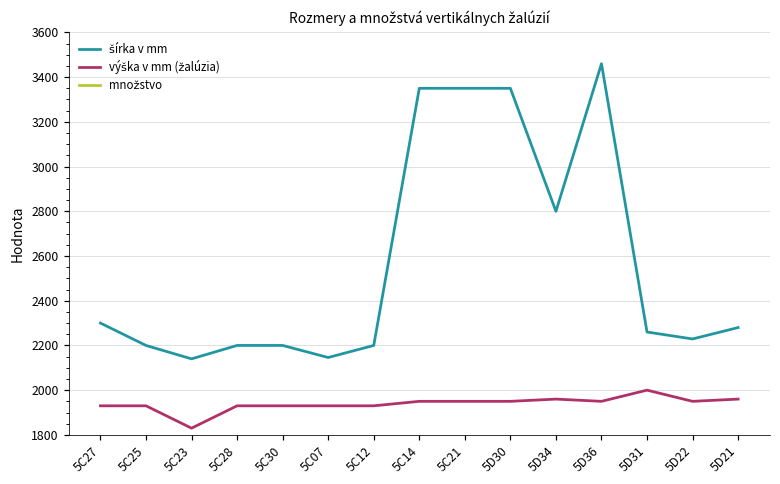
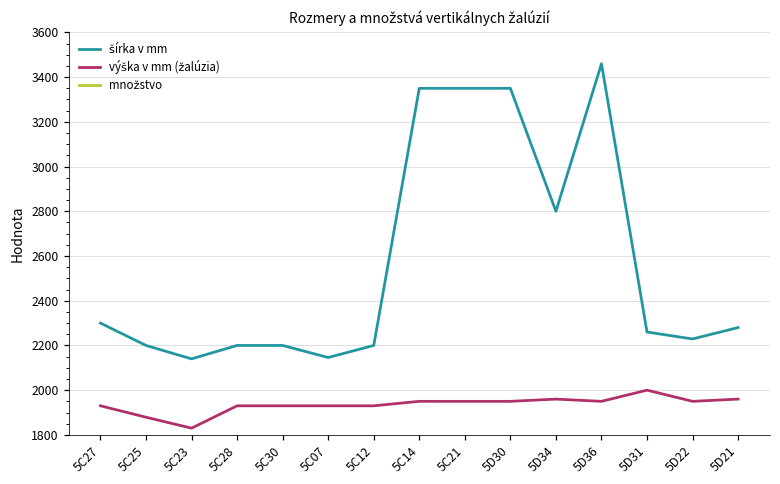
  {
    "šírka v mm": {
      "5C27": 2300,
      "5C25": 2200,
      "5C23": 2140,
      "5C28": 2200,
      "5C30": 2200,
      "5C07": 2150,
      "5C12": 2200,
      "5C14": 3350,
      "5C21": 3350,
      "5D30": 3350,
      "5D34": 2800,
      "5D36": 3460,
      "5D31": 2260,
      "5D22": 2230,
      "5D21": 2280
    },
    "výška v mm (žalúzia)": {
      "5C27": 1930,
-     "5C25": 1930,
+     "5C25": 1880,
      "5C23": 1830,
      "5C28": 1930,
      "5C30": 1930,
      "5C07": 1930,
      "5C12": 1930,
      "5C14": 1950,
      "5C21": 1950,
      "5D30": 1950,
      "5D34": 1960,
      "5D36": 1950,
      "5D31": 2000,
      "5D22": 1950,
      "5D21": 1960
    }
  }
